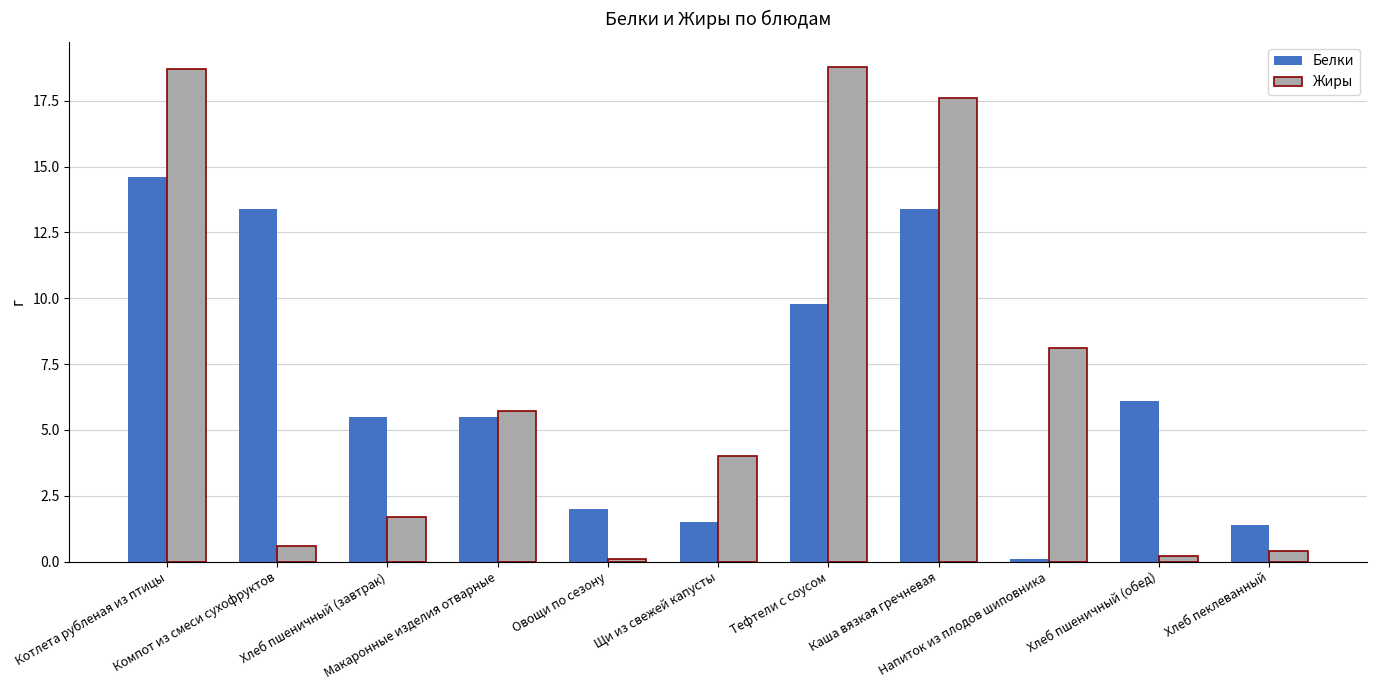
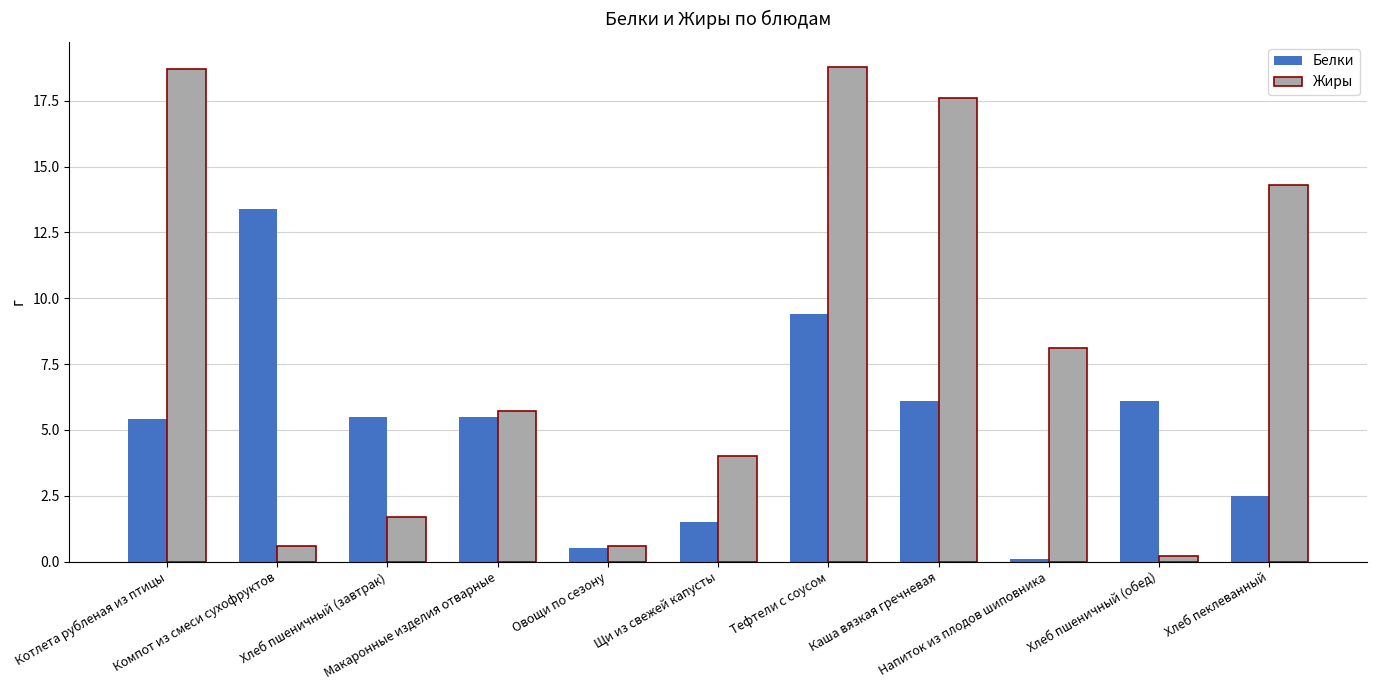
  {
    "Белки": {
-     "Котлета рубленая из птицы": 14.6,
+     "Котлета рубленая из птицы": 5.4,
      "Компот из смеси сухофруктов": 13.4,
      "Хлеб пшеничный (завтрак)": 5.5,
      "Макаронные изделия отварные": 5.5,
-     "Овощи по сезону": 2.0,
+     "Овощи по сезону": 0.5,
      "Щи из свежей капусты": 1.5,
-     "Тефтели с соусом": 9.8,
-     "Каша вязкая гречневая": 13.4,
+     "Тефтели с соусом": 9.4,
+     "Каша вязкая гречневая": 6.1,
      "Напиток из плодов шиповника": 0.1,
      "Хлеб пшеничный (обед)": 6.1,
-     "Хлеб пеклеванный": 1.4
+     "Хлеб пеклеванный": 2.5
    },
    "Жиры": {
      "Котлета рубленая из птицы": 18.7,
      "Компот из смеси сухофруктов": 0.6,
      "Хлеб пшеничный (завтрак)": 1.7,
      "Макаронные изделия отварные": 5.7,
-     "Овощи по сезону": 0.1,
+     "Овощи по сезону": 0.6,
      "Щи из свежей капусты": 4.0,
      "Тефтели с соусом": 18.8,
      "Каша вязкая гречневая": 17.6,
      "Напиток из плодов шиповника": 8.1,
      "Хлеб пшеничный (обед)": 0.2,
-     "Хлеб пеклеванный": 0.4
+     "Хлеб пеклеванный": 14.3
    }
  }
